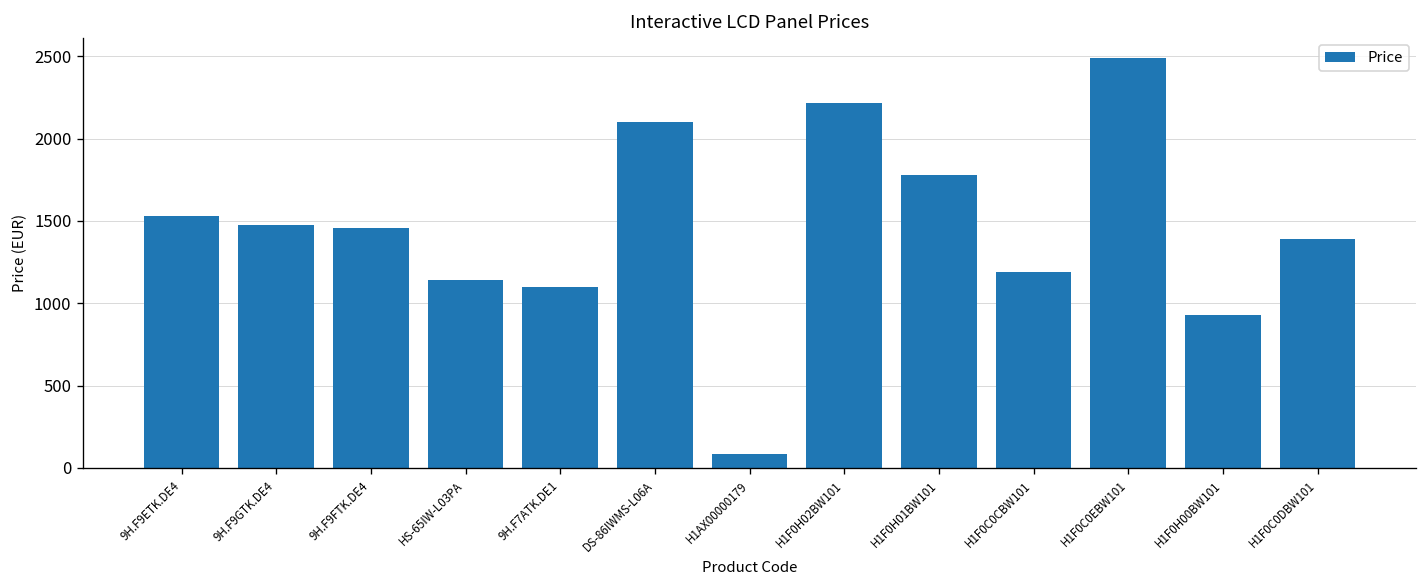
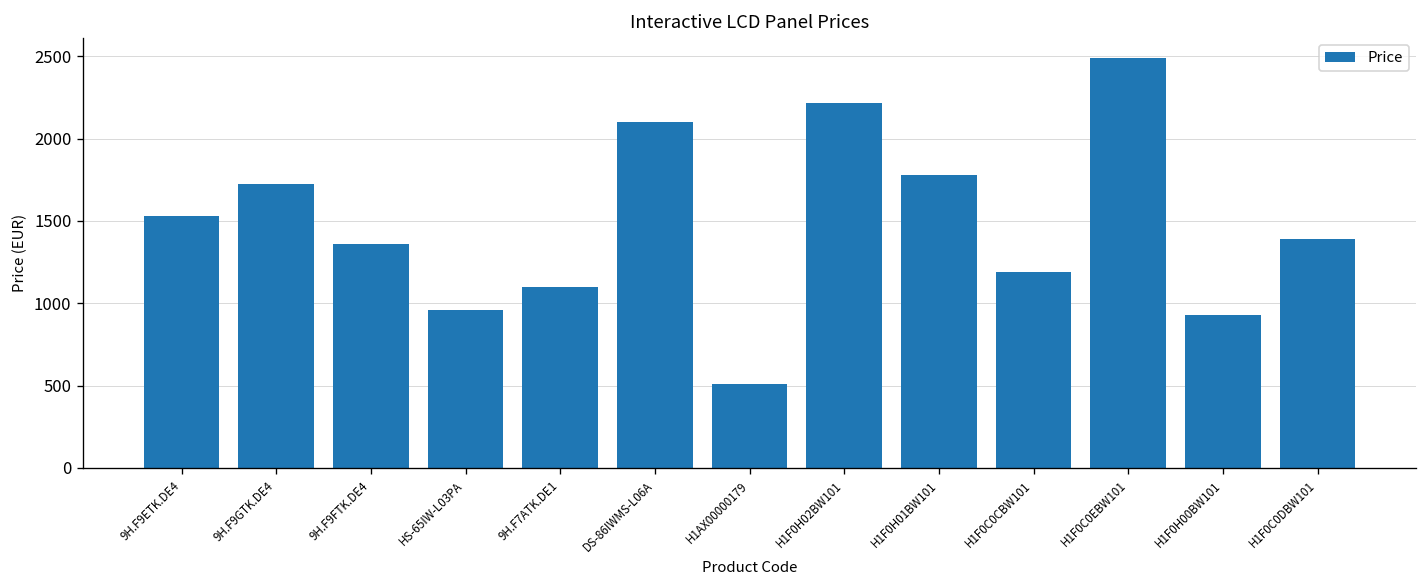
  {
    "9H.F9ETK.DE4": 1530,
-   "9H.F9GTK.DE4": 1470,
-   "9H.F9FTK.DE4": 1460,
-   "HS-65IW-L03PA": 1140,
+   "9H.F9GTK.DE4": 1730,
+   "9H.F9FTK.DE4": 1360,
+   "HS-65IW-L03PA": 960,
    "9H.F7ATK.DE1": 1100,
    "DS-86IWMS-L06A": 2100,
-   "H1AX00000179": 90,
+   "H1AX00000179": 510,
    "H1F0H02BW101": 2220,
    "H1F0H01BW101": 1780,
    "H1F0C0CBW101": 1190,
    "H1F0C0EBW101": 2490,
    "H1F0H00BW101": 930,
    "H1F0C0DBW101": 1390
  }
